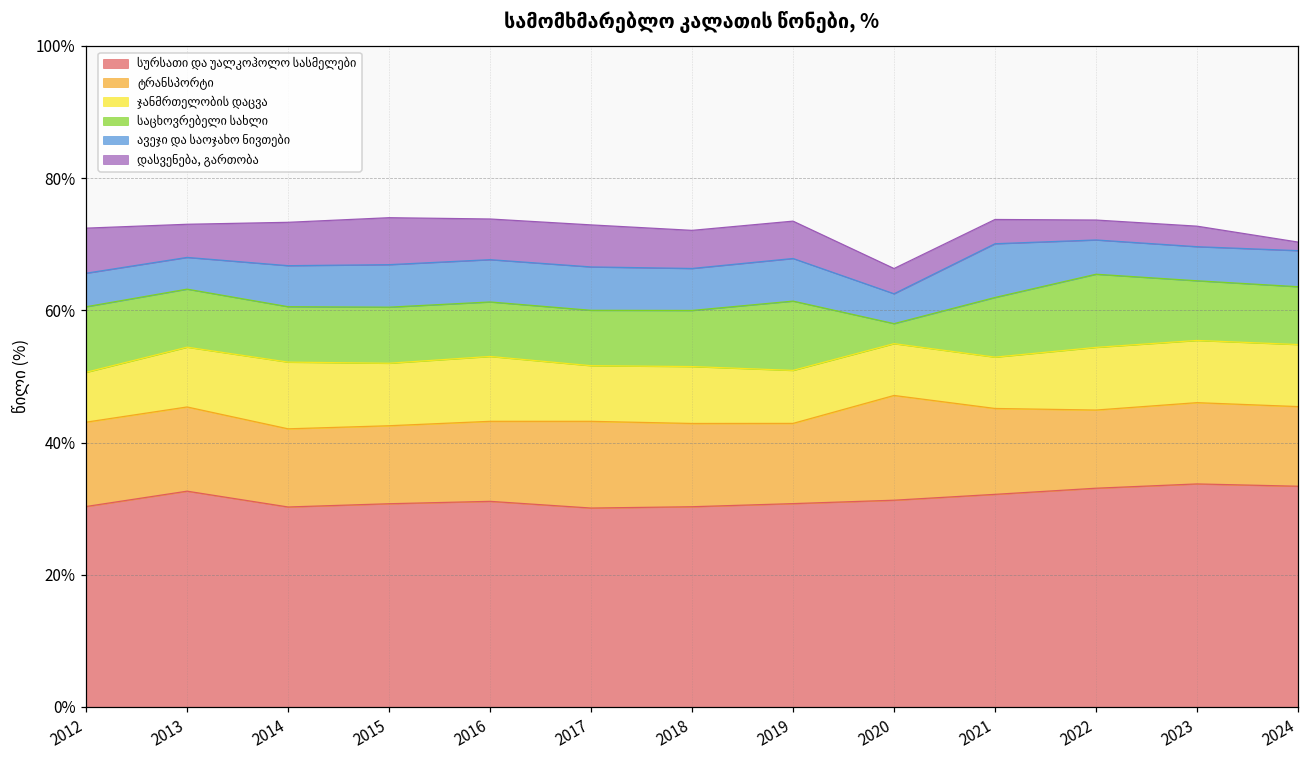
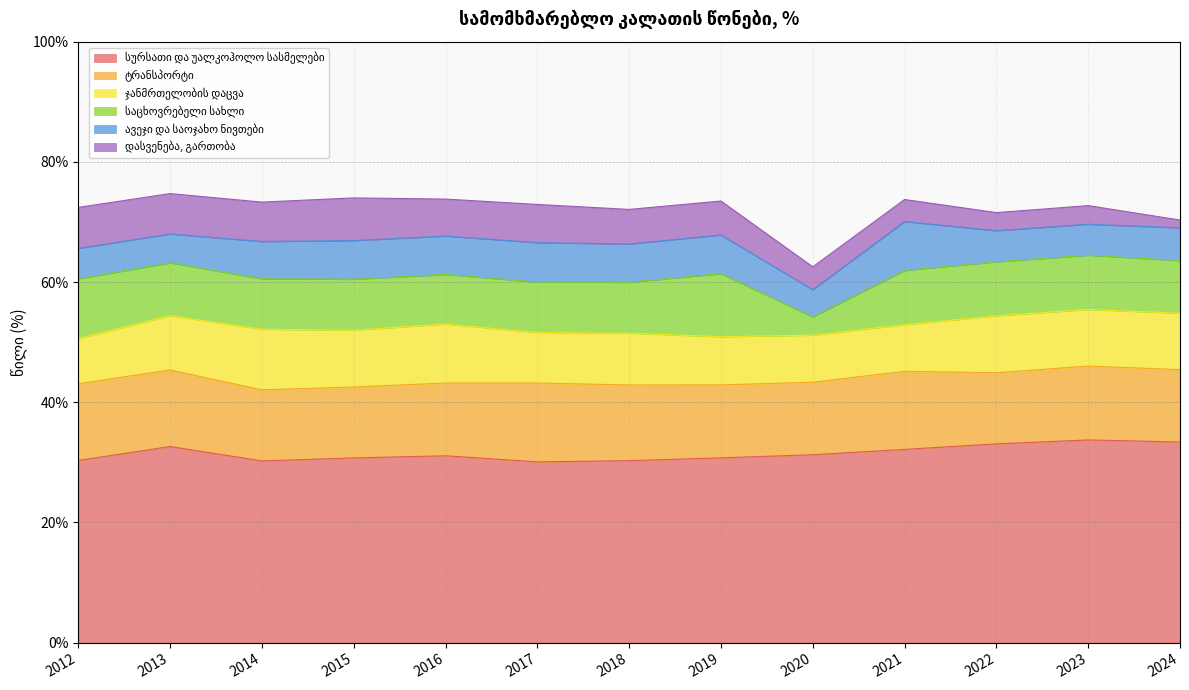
  {
    "სურსათი და უალკოჰოლო სასმელები": {
      "2012": "30%",
      "2013": "33%",
      "2014": "30%",
      "2015": "31%",
      "2016": "31%",
      "2017": "30%",
      "2018": "30%",
      "2019": "31%",
      "2020": "31%",
      "2021": "32%",
      "2022": "33%",
      "2023": "34%",
      "2024": "33%"
    },
    "ტრანსპორტი": {
      "2012": "13%",
      "2013": "13%",
      "2014": "12%",
      "2015": "12%",
      "2016": "12%",
      "2017": "13%",
      "2018": "13%",
      "2019": "12%",
-     "2020": "16%",
+     "2020": "12%",
      "2021": "13%",
      "2022": "12%",
      "2023": "12%",
      "2024": "12%"
    },
    "ჯანმრთელობის დაცვა": {
      "2012": "8%",
      "2013": "9%",
      "2014": "10%",
      "2015": "9%",
      "2016": "10%",
      "2017": "8%",
      "2018": "9%",
      "2019": "8%",
      "2020": "8%",
      "2021": "8%",
      "2022": "9%",
      "2023": "9%",
      "2024": "9%"
    },
    "საცხოვრებელი სახლი": {
      "2012": "10%",
      "2013": "9%",
      "2014": "8%",
      "2015": "8%",
      "2016": "8%",
      "2017": "8%",
      "2018": "8%",
      "2019": "10%",
      "2020": "3%",
      "2021": "9%",
-     "2022": "11%",
+     "2022": "9%",
      "2023": "9%",
      "2024": "9%"
    },
    "ავეჯი და საოჯახო ნივთები": {
      "2012": "5%",
      "2013": "5%",
      "2014": "6%",
      "2015": "6%",
      "2016": "6%",
      "2017": "7%",
      "2018": "6%",
      "2019": "6%",
      "2020": "5%",
      "2021": "8%",
      "2022": "5%",
      "2023": "5%",
      "2024": "5%"
    },
    "დასვენება, გართობა": {
      "2012": "7%",
-     "2013": "5%",
+     "2013": "7%",
      "2014": "7%",
      "2015": "7%",
      "2016": "6%",
      "2017": "6%",
      "2018": "6%",
      "2019": "6%",
      "2020": "4%",
      "2021": "4%",
      "2022": "3%",
      "2023": "3%",
      "2024": "1%"
    }
  }
